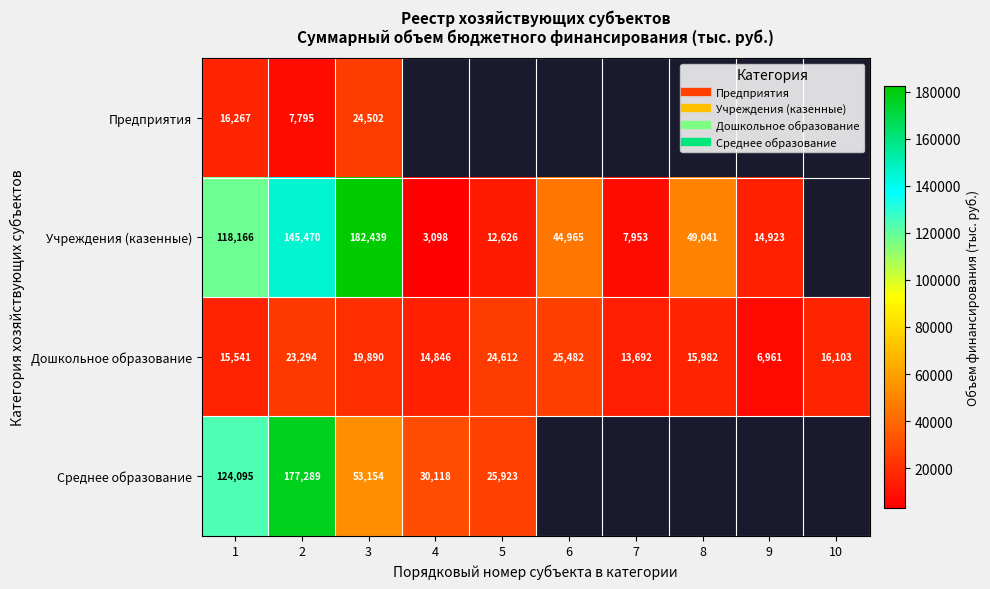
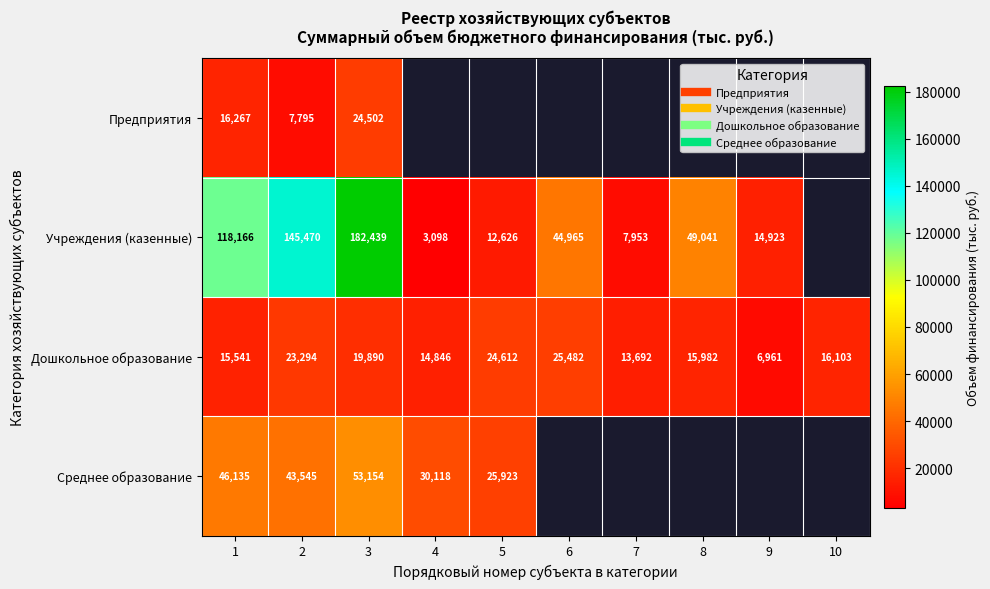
  {
    "Предприятия": {
      "1": "16,267",
      "2": "7,795",
      "3": "24,502"
    },
    "Учреждения (казенные)": {
      "1": "118,166",
      "2": "145,470",
      "3": "182,439",
      "4": "3,098",
      "5": "12,626",
      "6": "44,965",
      "7": "7,953",
      "8": "49,041",
      "9": "14,923"
    },
    "Дошкольное образование": {
      "1": "15,541",
      "2": "23,294",
      "3": "19,890",
      "4": "14,846",
      "5": "24,612",
      "6": "25,482",
      "7": "13,692",
      "8": "15,982",
      "9": "6,961",
      "10": "16,103"
    },
    "Среднее образование": {
-     "1": "124,095",
-     "2": "177,289",
+     "1": "46,135",
+     "2": "43,545",
      "3": "53,154",
      "4": "30,118",
      "5": "25,923"
    }
  }
